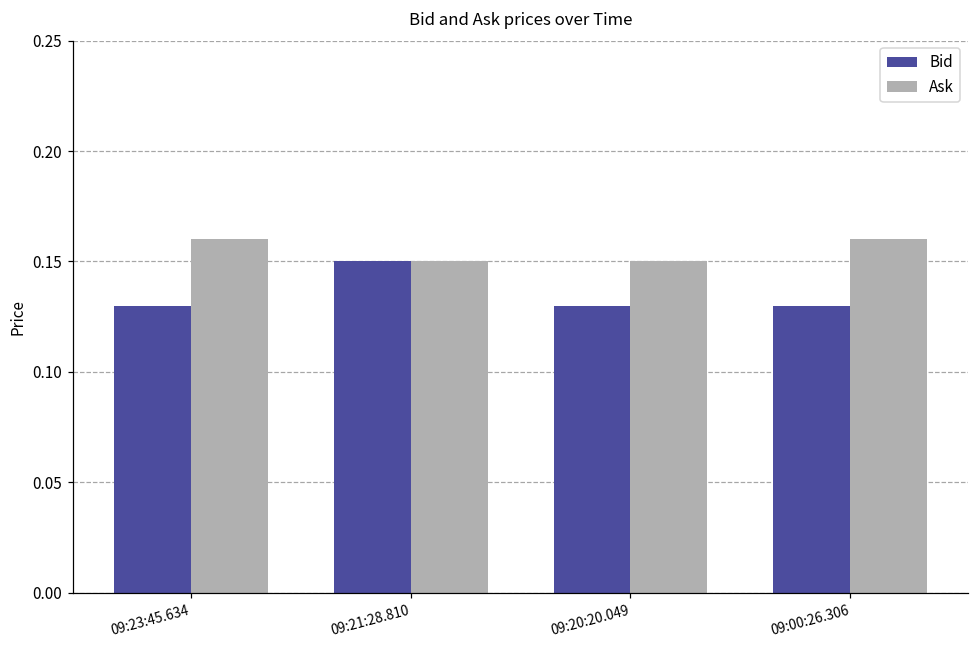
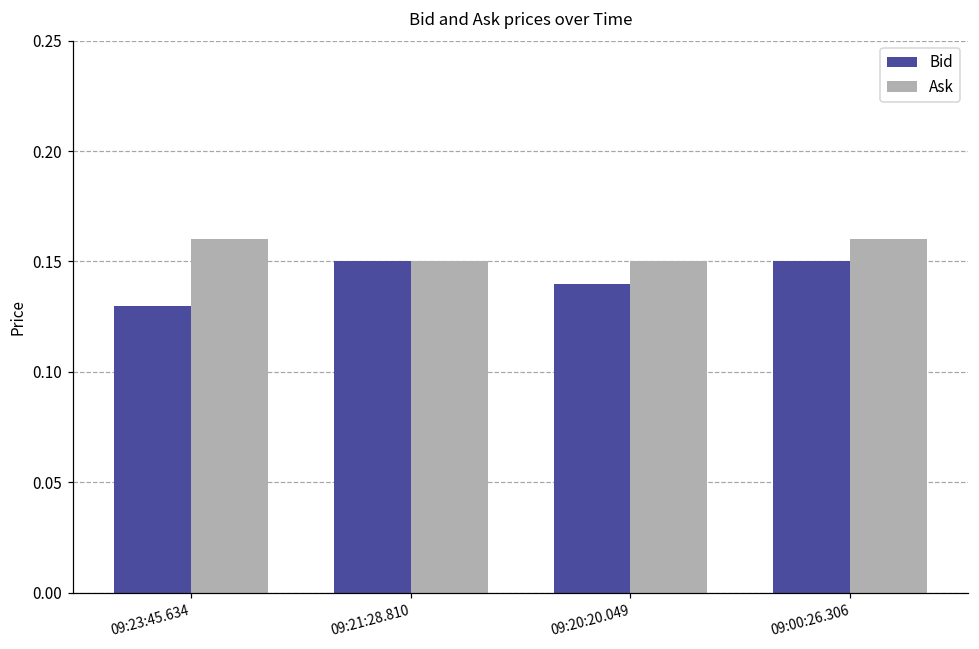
  {
    "Bid": {
      "09:23:45.634": 0.13,
      "09:21:28.810": 0.15,
-     "09:20:20.049": 0.13,
-     "09:00:26.306": 0.13
+     "09:20:20.049": 0.14,
+     "09:00:26.306": 0.15
    },
    "Ask": {
      "09:23:45.634": 0.16,
      "09:21:28.810": 0.15,
      "09:20:20.049": 0.15,
      "09:00:26.306": 0.16
    }
  }
